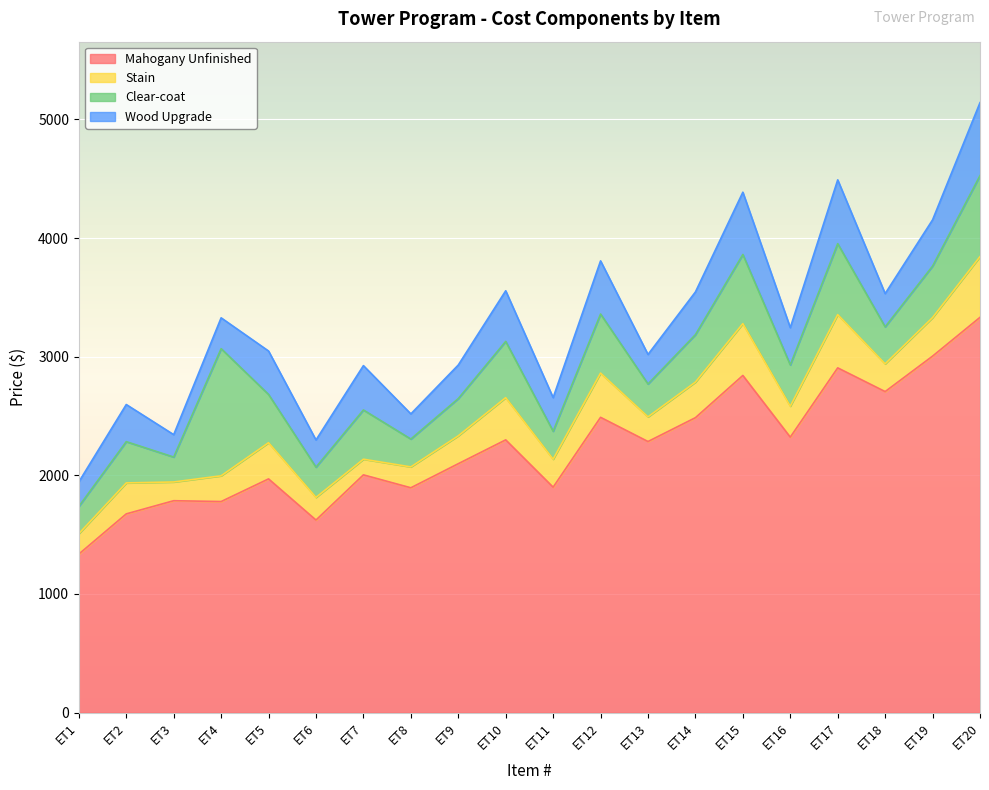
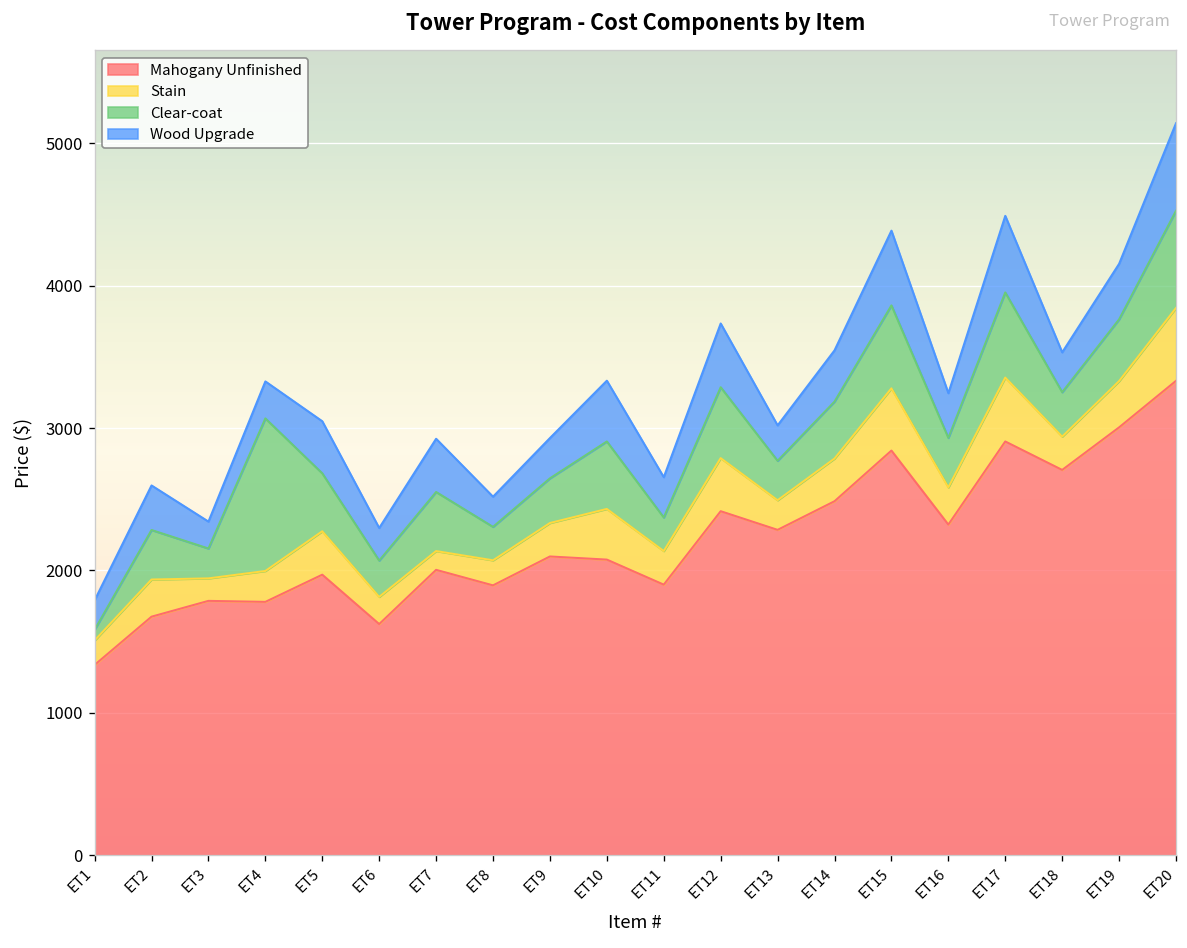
  {
    "Mahogany Unfinished": {
      "ET1": 1340,
      "ET2": 1680,
      "ET3": 1790,
      "ET4": 1780,
      "ET5": 1970,
      "ET6": 1620,
      "ET7": 2000,
      "ET8": 1900,
      "ET9": 2100,
-     "ET10": 2300,
+     "ET10": 2080,
      "ET11": 1900,
-     "ET12": 2490,
+     "ET12": 2420,
      "ET13": 2290,
      "ET14": 2490,
      "ET15": 2840,
      "ET16": 2320,
      "ET17": 2910,
      "ET18": 2710,
      "ET19": 3010,
      "ET20": 3330
    },
    "Stain": {
      "ET1": 170,
      "ET2": 260,
      "ET3": 160,
      "ET4": 220,
      "ET5": 310,
      "ET6": 190,
      "ET7": 130,
      "ET8": 180,
      "ET9": 240,
      "ET10": 360,
      "ET11": 240,
      "ET12": 370,
      "ET13": 210,
      "ET14": 300,
      "ET15": 440,
      "ET16": 260,
      "ET17": 450,
      "ET18": 230,
      "ET19": 330,
      "ET20": 510
    },
    "Clear-coat": {
-     "ET1": 230,
+     "ET1": 80,
      "ET2": 350,
      "ET3": 210,
      "ET4": 1070,
      "ET5": 410,
      "ET6": 260,
      "ET7": 420,
      "ET8": 240,
      "ET9": 310,
      "ET10": 470,
      "ET11": 240,
      "ET12": 500,
      "ET13": 280,
      "ET14": 400,
      "ET15": 580,
      "ET16": 350,
      "ET17": 600,
      "ET18": 310,
      "ET19": 430,
      "ET20": 680
    },
    "Wood Upgrade": {
      "ET1": 210,
      "ET2": 310,
      "ET3": 190,
      "ET4": 260,
      "ET5": 370,
      "ET6": 230,
      "ET7": 370,
      "ET8": 210,
      "ET9": 280,
      "ET10": 430,
      "ET11": 280,
      "ET12": 450,
      "ET13": 250,
      "ET14": 360,
      "ET15": 530,
      "ET16": 310,
      "ET17": 540,
      "ET18": 280,
      "ET19": 390,
      "ET20": 620
    }
  }
